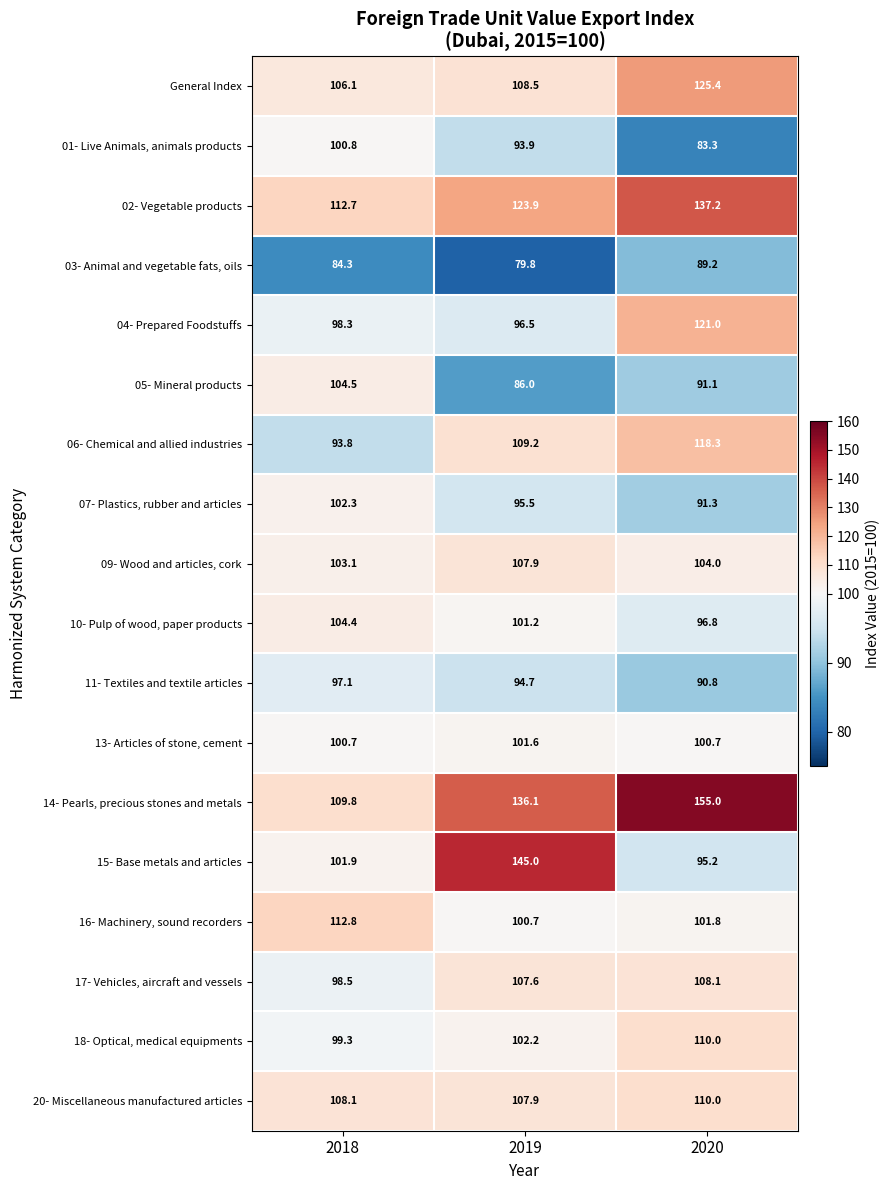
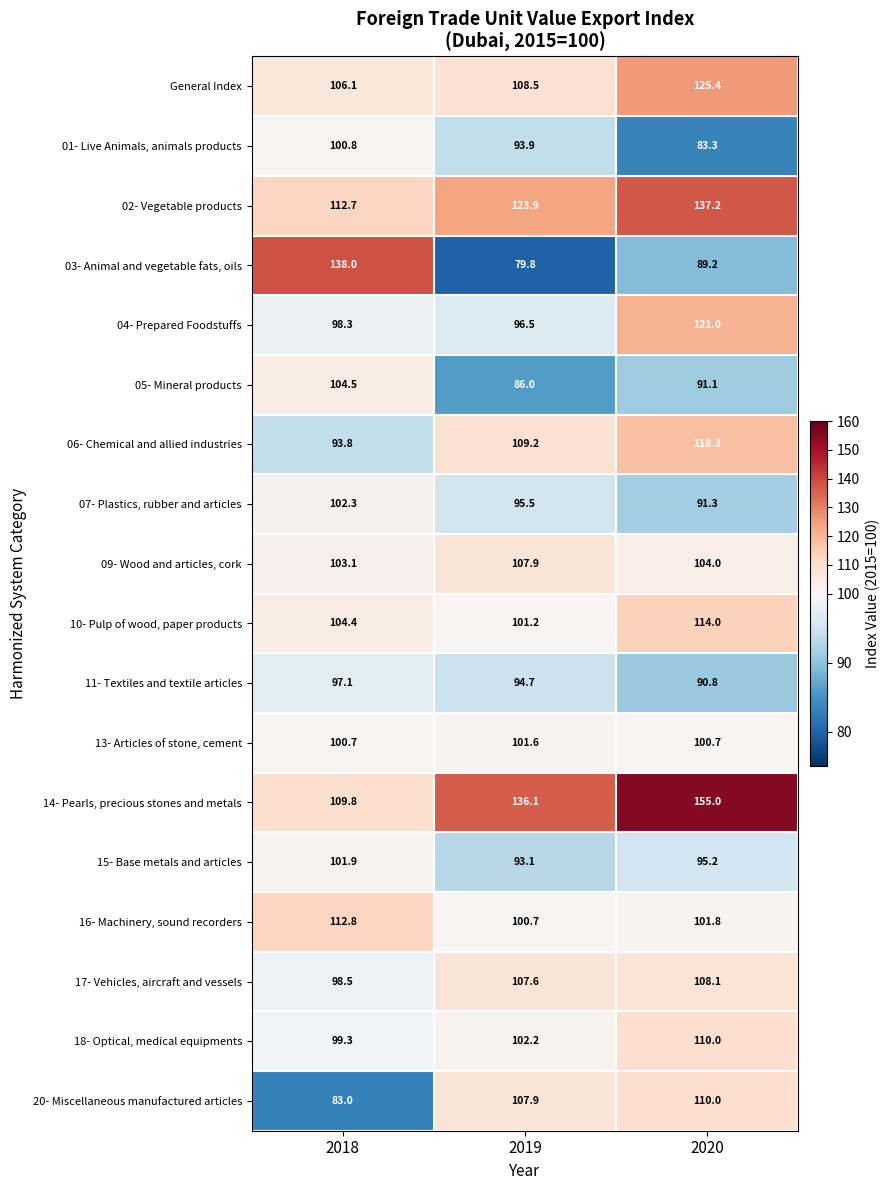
  {
    "General Index": {
      "2018": 106.1,
      "2019": 108.5,
      "2020": 125.4
    },
    "01- Live Animals, animals products": {
      "2018": 100.8,
      "2019": 93.9,
      "2020": 83.3
    },
    "02- Vegetable products": {
      "2018": 112.7,
      "2019": 123.9,
      "2020": 137.2
    },
    "03- Animal and vegetable fats, oils": {
-     "2018": 84.3,
+     "2018": 138.0,
      "2019": 79.8,
      "2020": 89.2
    },
    "04- Prepared Foodstuffs": {
      "2018": 98.3,
      "2019": 96.5,
      "2020": 121.0
    },
    "05- Mineral products": {
      "2018": 104.5,
      "2019": 86.0,
      "2020": 91.1
    },
    "06- Chemical and allied industries": {
      "2018": 93.8,
      "2019": 109.2,
      "2020": 118.3
    },
    "07- Plastics, rubber and articles": {
      "2018": 102.3,
      "2019": 95.5,
      "2020": 91.3
    },
    "09- Wood and articles, cork": {
      "2018": 103.1,
      "2019": 107.9,
      "2020": 104.0
    },
    "10- Pulp of wood, paper products": {
      "2018": 104.4,
      "2019": 101.2,
-     "2020": 96.8
+     "2020": 114.0
    },
    "11- Textiles and textile articles": {
      "2018": 97.1,
      "2019": 94.7,
      "2020": 90.8
    },
    "13- Articles of stone, cement": {
      "2018": 100.7,
      "2019": 101.6,
      "2020": 100.7
    },
    "14- Pearls, precious stones and metals": {
      "2018": 109.8,
      "2019": 136.1,
      "2020": 155.0
    },
    "15- Base metals and articles": {
      "2018": 101.9,
-     "2019": 145.0,
+     "2019": 93.1,
      "2020": 95.2
    },
    "16- Machinery, sound recorders": {
      "2018": 112.8,
      "2019": 100.7,
      "2020": 101.8
    },
    "17- Vehicles, aircraft and vessels": {
      "2018": 98.5,
      "2019": 107.6,
      "2020": 108.1
    },
    "18- Optical, medical equipments": {
      "2018": 99.3,
      "2019": 102.2,
      "2020": 110.0
    },
    "20- Miscellaneous manufactured articles": {
-     "2018": 108.1,
+     "2018": 83.0,
      "2019": 107.9,
      "2020": 110.0
    }
  }
